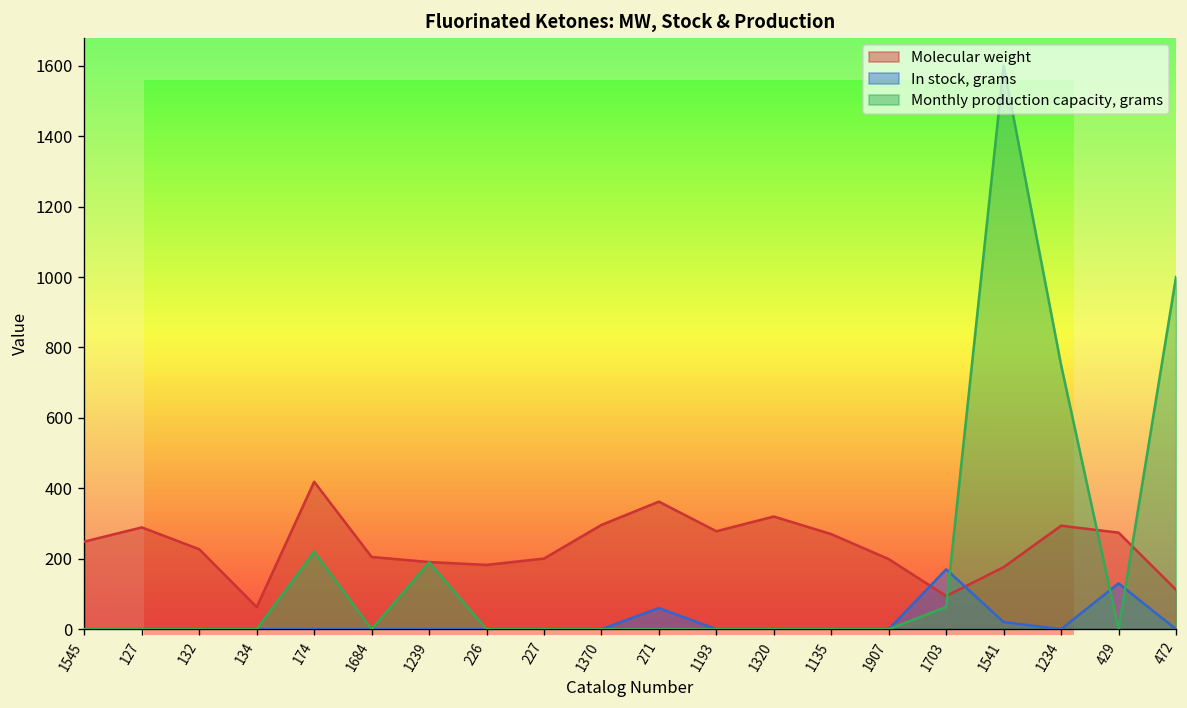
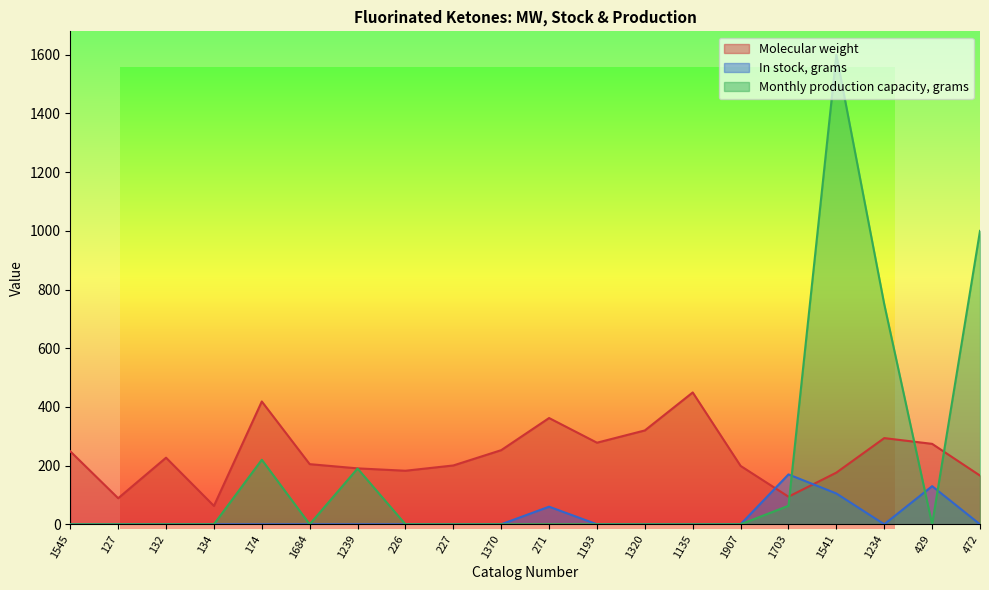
  {
    "Molecular weight": {
      "1545": 250,
-     "127": 290,
+     "127": 90,
      "132": 230,
      "134": 60,
      "174": 420,
      "1684": 200,
      "226": 180,
      "227": 200,
-     "1370": 300,
+     "1370": 250,
      "271": 360,
      "1193": 280,
      "1320": 320,
-     "1135": 270,
+     "1135": 450,
      "1907": 200,
      "1703": 90,
      "1541": 180,
      "1234": 290,
      "429": 270,
-     "472": 110
+     "472": 170
    },
    "In stock, grams": {
      "174": 0,
      "1239": 0,
      "271": 60,
      "1703": 170,
-     "1541": 20,
+     "1541": 110,
      "1234": 0,
      "429": 130,
      "472": 0
    },
    "Monthly production capacity, grams": {
      "174": 220,
      "271": 0,
      "1703": 60,
      "1234": 750,
      "429": 0,
      "472": 1000
    }
  }
